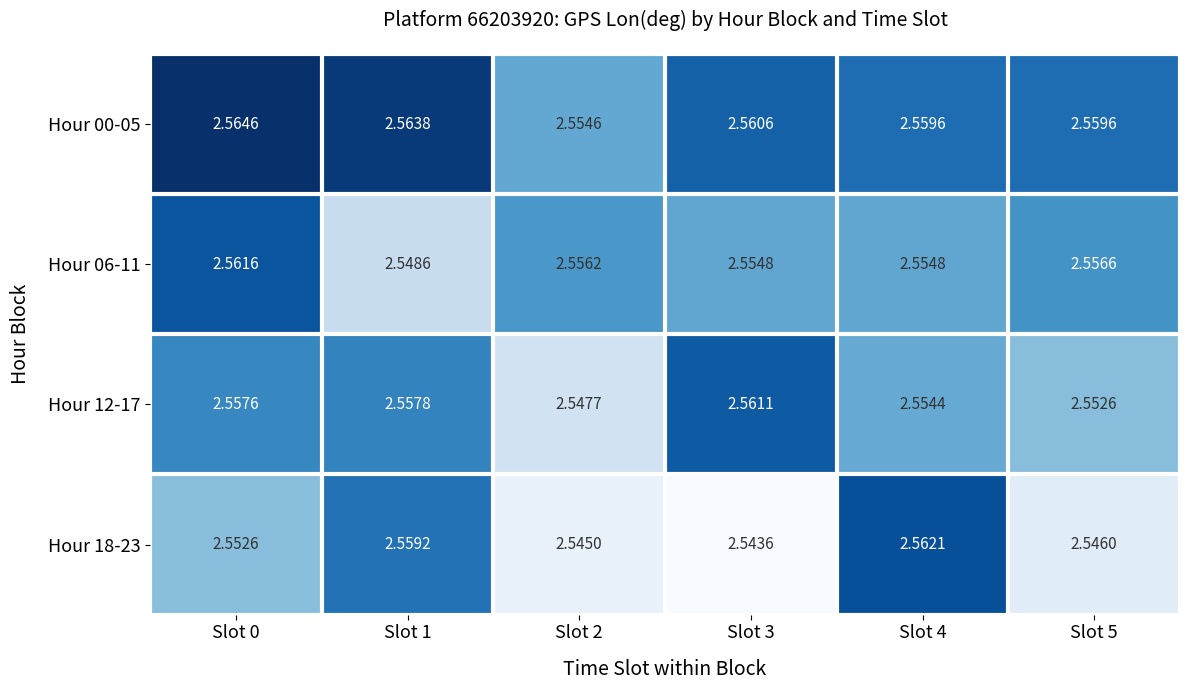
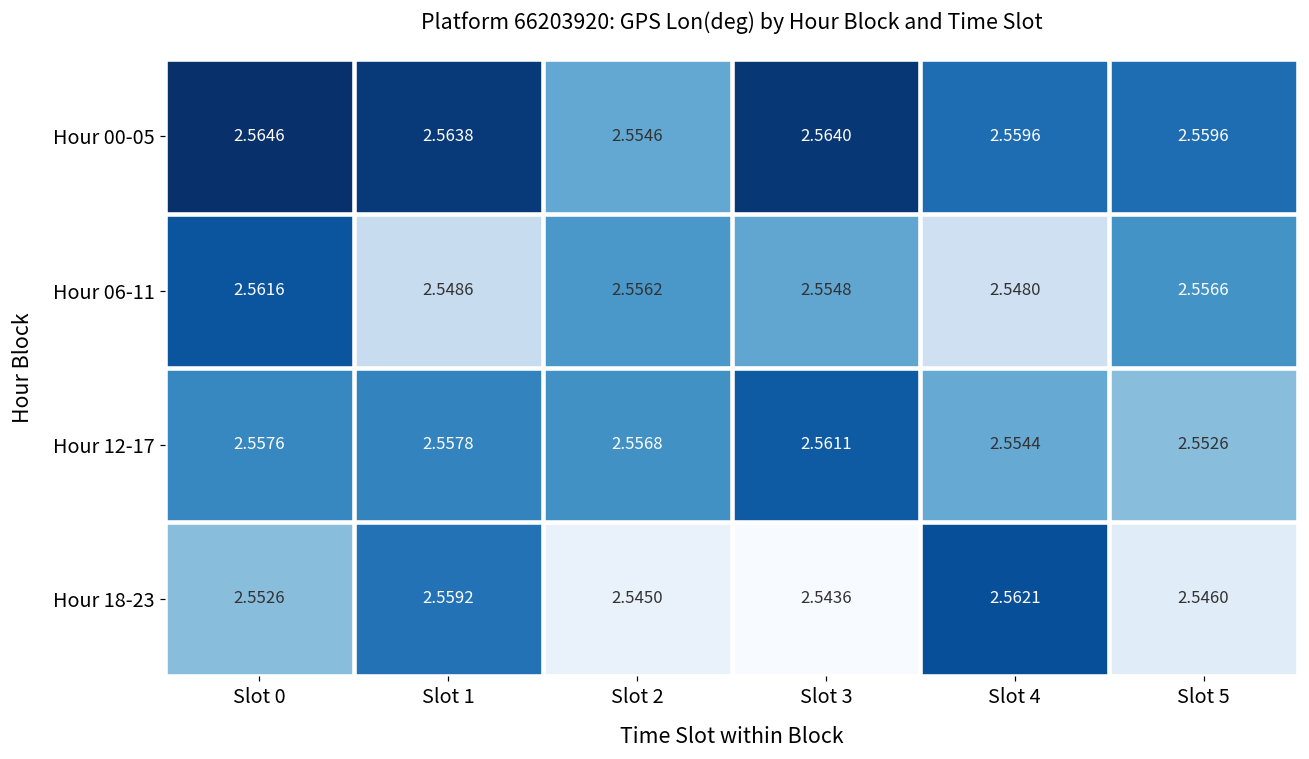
  {
    "Hour 00-05": {
      "Slot 0": 2.5646,
      "Slot 1": 2.5638,
      "Slot 2": 2.5546,
-     "Slot 3": 2.5606,
+     "Slot 3": 2.5640,
      "Slot 4": 2.5596,
      "Slot 5": 2.5596
    },
    "Hour 06-11": {
      "Slot 0": 2.5616,
      "Slot 1": 2.5486,
      "Slot 2": 2.5562,
      "Slot 3": 2.5548,
-     "Slot 4": 2.5548,
+     "Slot 4": 2.5480,
      "Slot 5": 2.5566
    },
    "Hour 12-17": {
      "Slot 0": 2.5576,
      "Slot 1": 2.5578,
-     "Slot 2": 2.5477,
+     "Slot 2": 2.5568,
      "Slot 3": 2.5611,
      "Slot 4": 2.5544,
      "Slot 5": 2.5526
    },
    "Hour 18-23": {
      "Slot 0": 2.5526,
      "Slot 1": 2.5592,
      "Slot 2": 2.5450,
      "Slot 3": 2.5436,
      "Slot 4": 2.5621,
      "Slot 5": 2.5460
    }
  }
